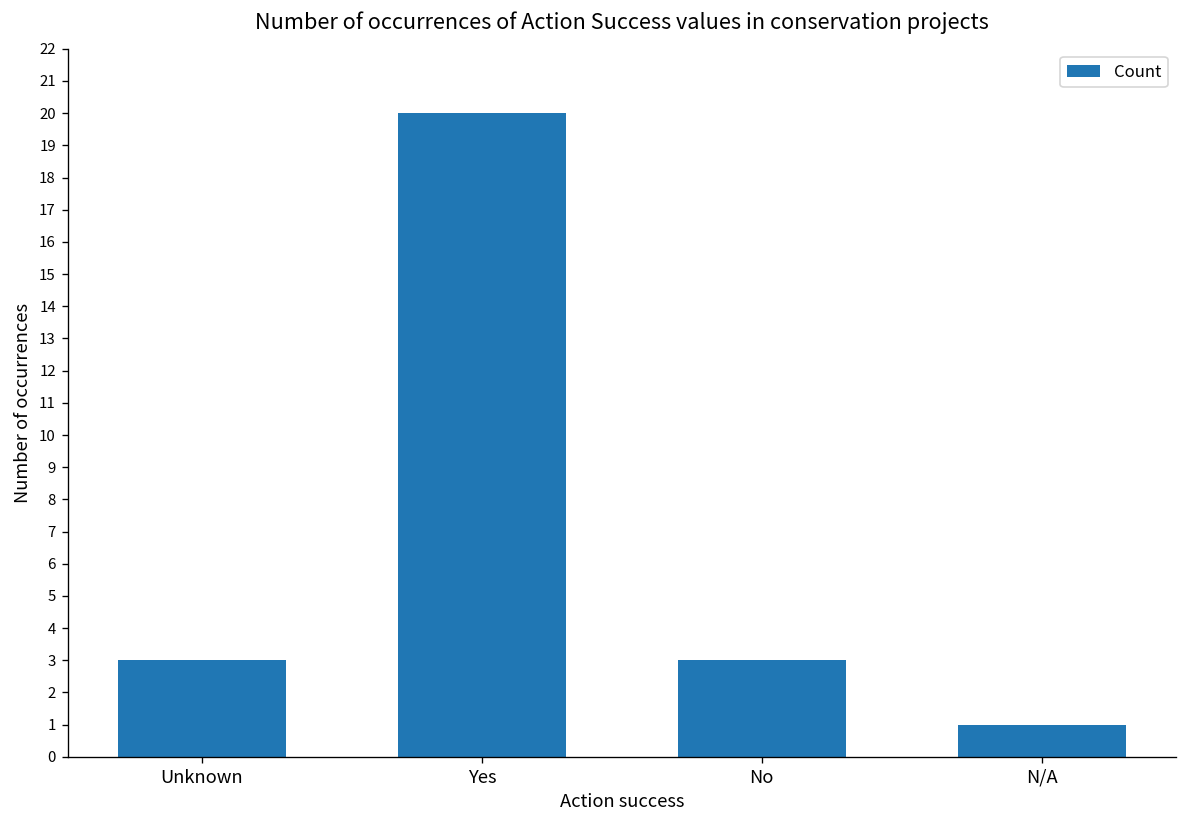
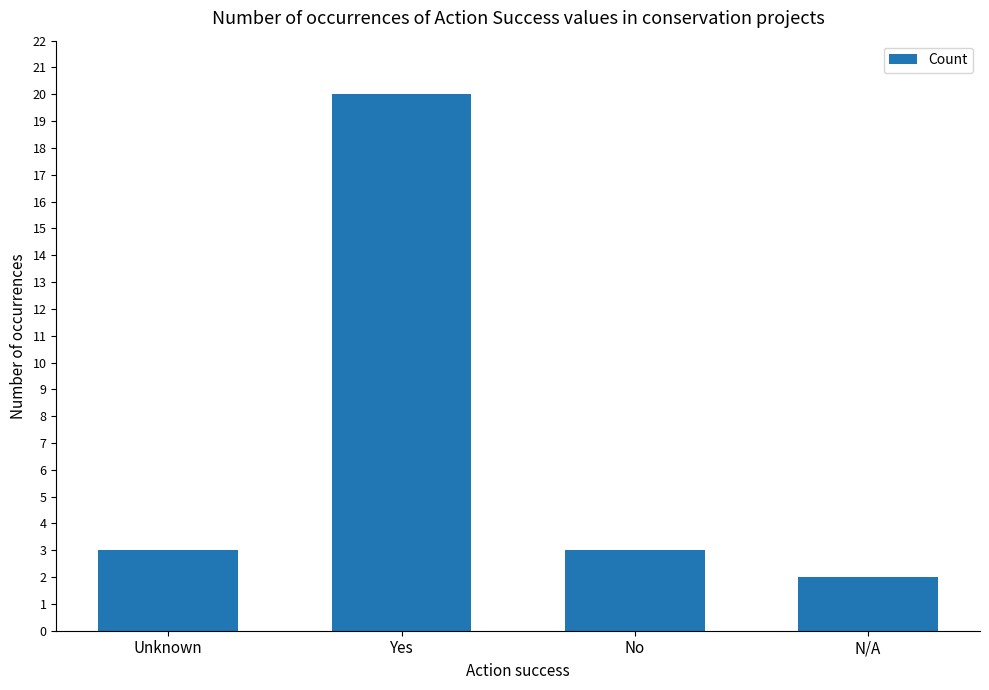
  {
    "Unknown": 3,
    "Yes": 20,
    "No": 3,
-   "N/A": 1
+   "N/A": 2
  }
